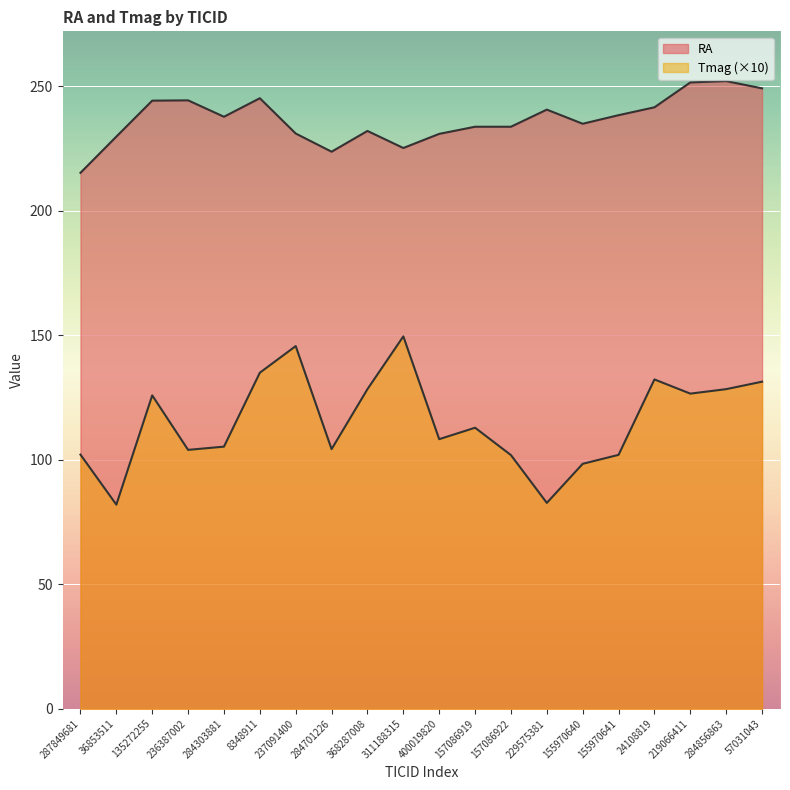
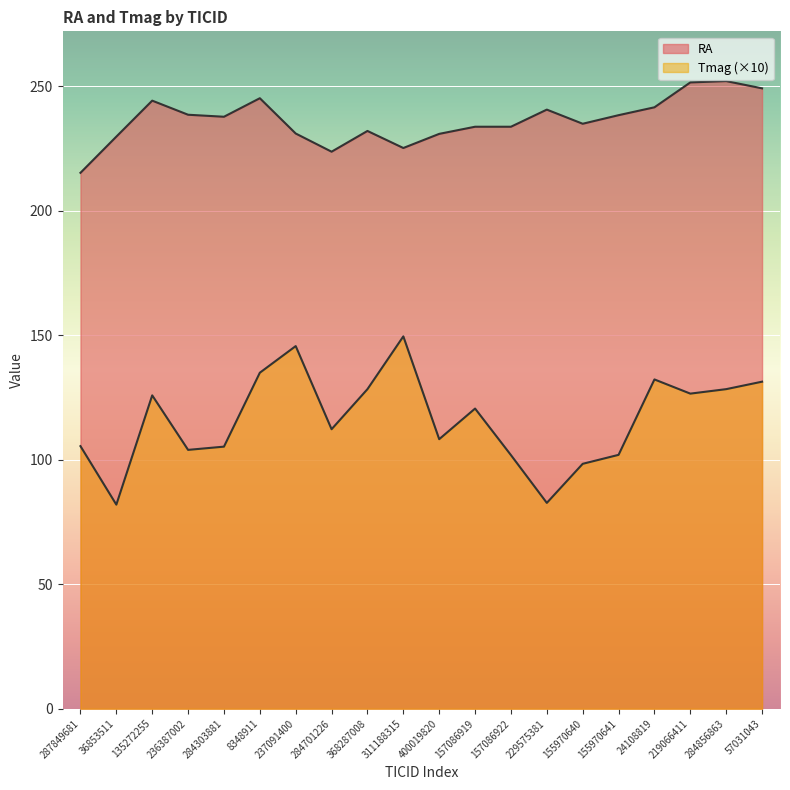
  {
    "RA": {
      "287849681": 215,
      "36853511": 230,
      "135272255": 244,
-     "236387002": 244,
+     "236387002": 239,
      "284303881": 238,
      "8348911": 245,
      "237091400": 231,
      "284701226": 224,
      "368287008": 232,
      "311188315": 225,
      "400019820": 231,
      "157086919": 234,
      "157086922": 234,
      "229575381": 241,
      "155970640": 235,
      "155970641": 238,
      "24108819": 242,
      "219066411": 252,
      "284856863": 252,
      "57031043": 249
    },
    "Tmag (×10)": {
-     "287849681": 102,
+     "287849681": 106,
      "36853511": 82,
      "135272255": 126,
      "236387002": 104,
      "284303881": 105,
      "8348911": 135,
      "237091400": 146,
-     "284701226": 104,
+     "284701226": 112,
      "368287008": 128,
      "311188315": 150,
      "400019820": 108,
-     "157086919": 113,
+     "157086919": 121,
      "157086922": 102,
      "229575381": 83,
      "155970640": 98,
      "155970641": 102,
      "24108819": 132,
      "219066411": 127,
      "284856863": 128,
      "57031043": 131
    }
  }
